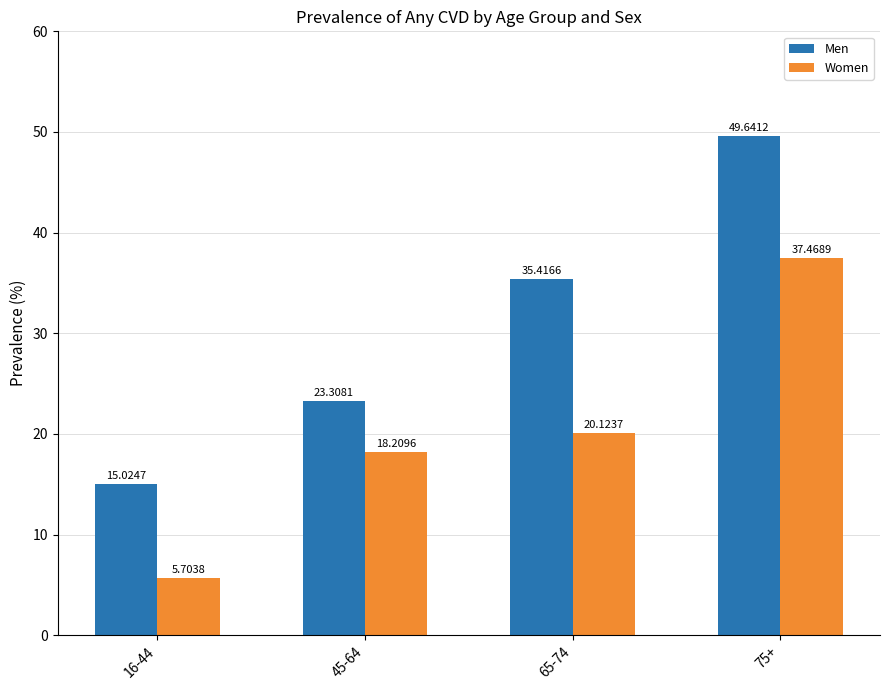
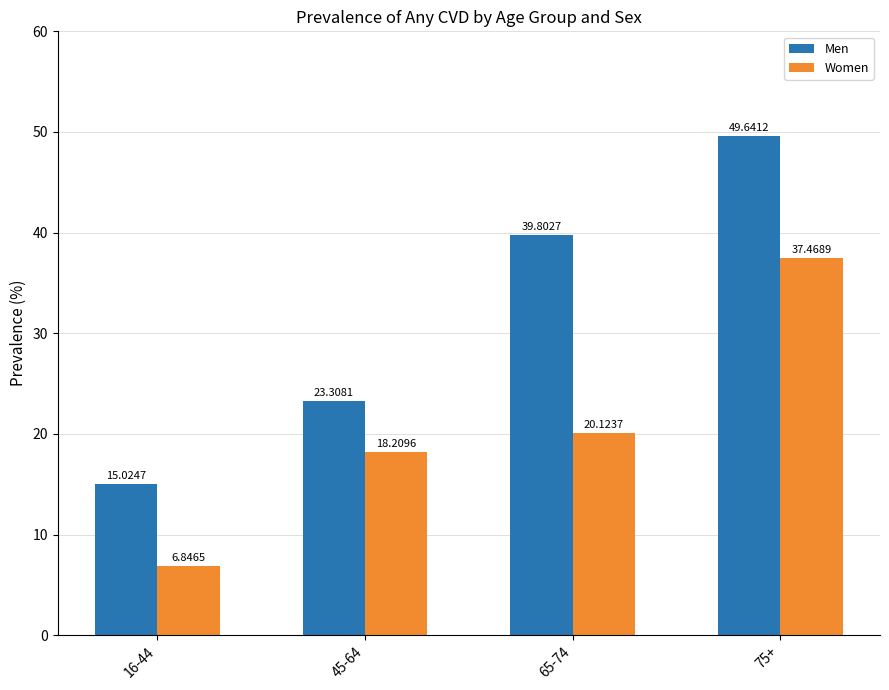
  {
    "Men": {
      "16-44": 15.0247,
      "45-64": 23.3081,
-     "65-74": 35.4166,
+     "65-74": 39.8027,
      "75+": 49.6412
    },
    "Women": {
-     "16-44": 5.7038,
+     "16-44": 6.8465,
      "45-64": 18.2096,
      "65-74": 20.1237,
      "75+": 37.4689
    }
  }
